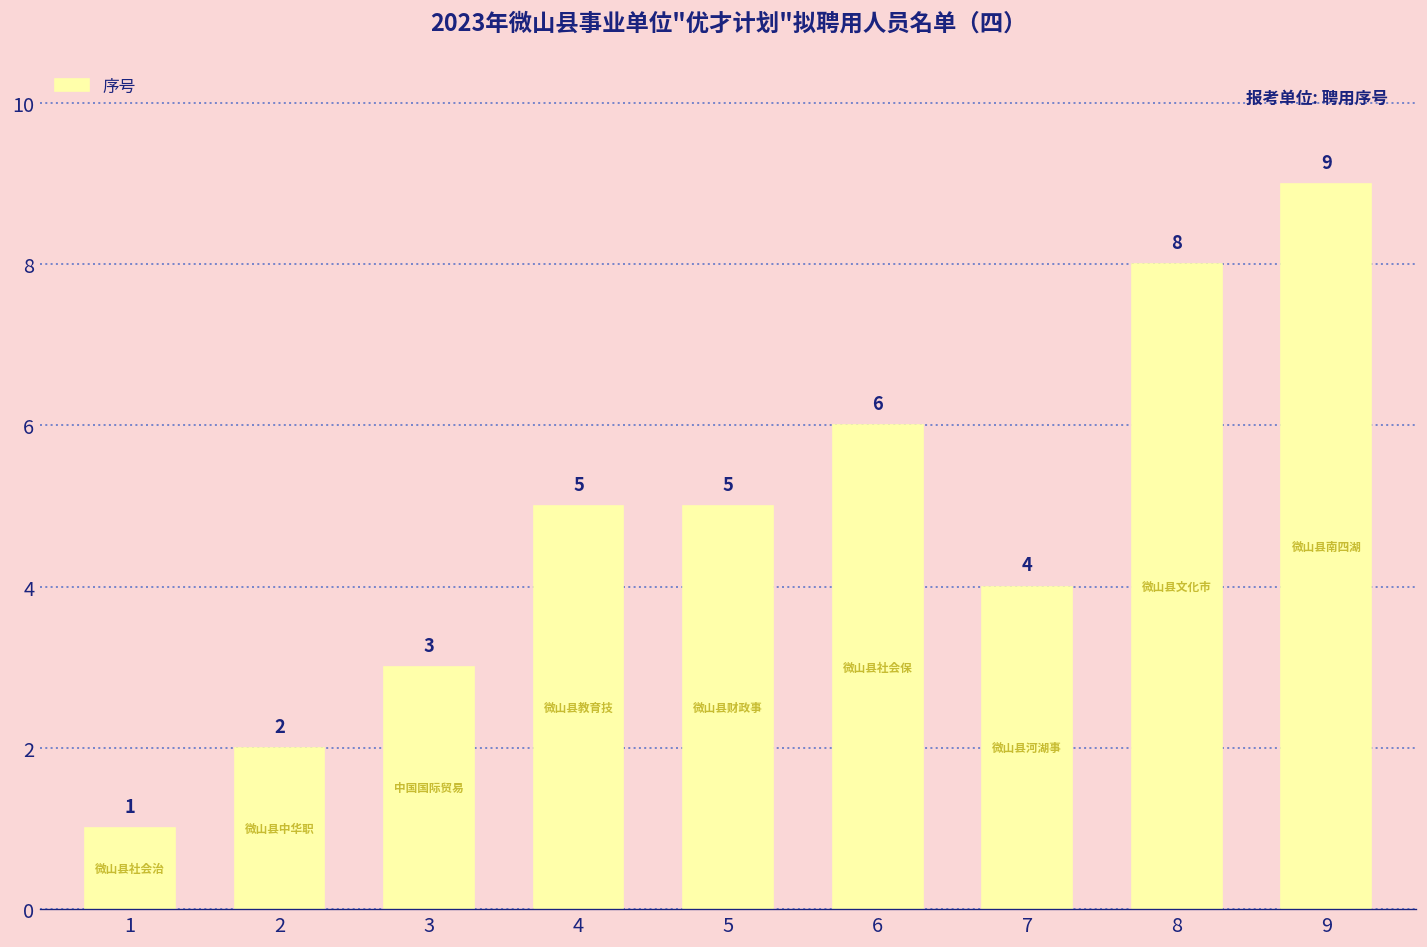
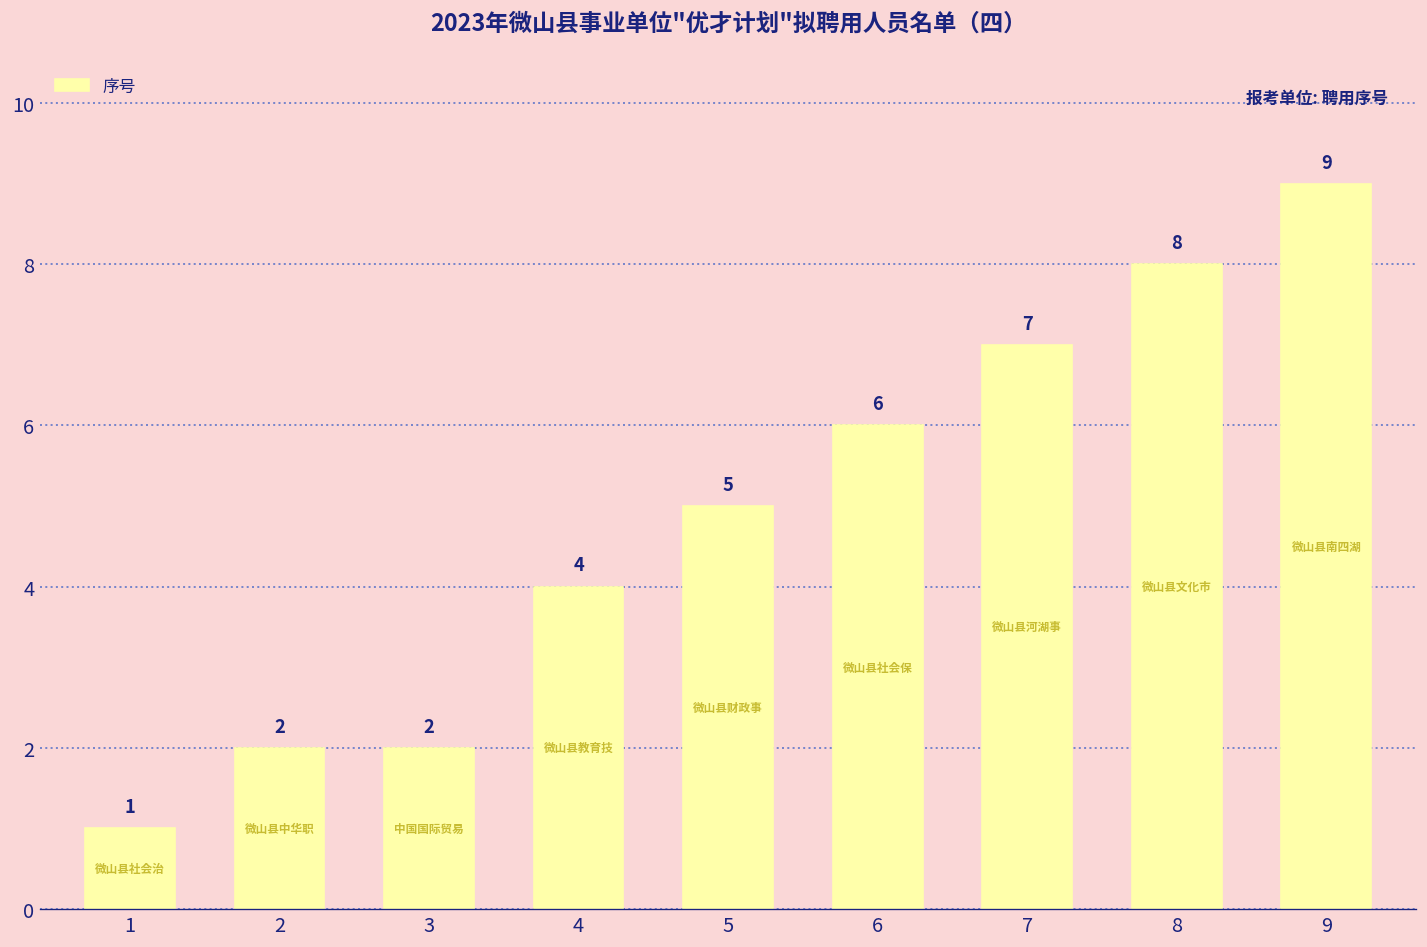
  {
    "1": 1,
    "2": 2,
-   "3": 3,
-   "4": 5,
+   "3": 2,
+   "4": 4,
    "5": 5,
    "6": 6,
-   "7": 4,
+   "7": 7,
    "8": 8,
    "9": 9
  }
